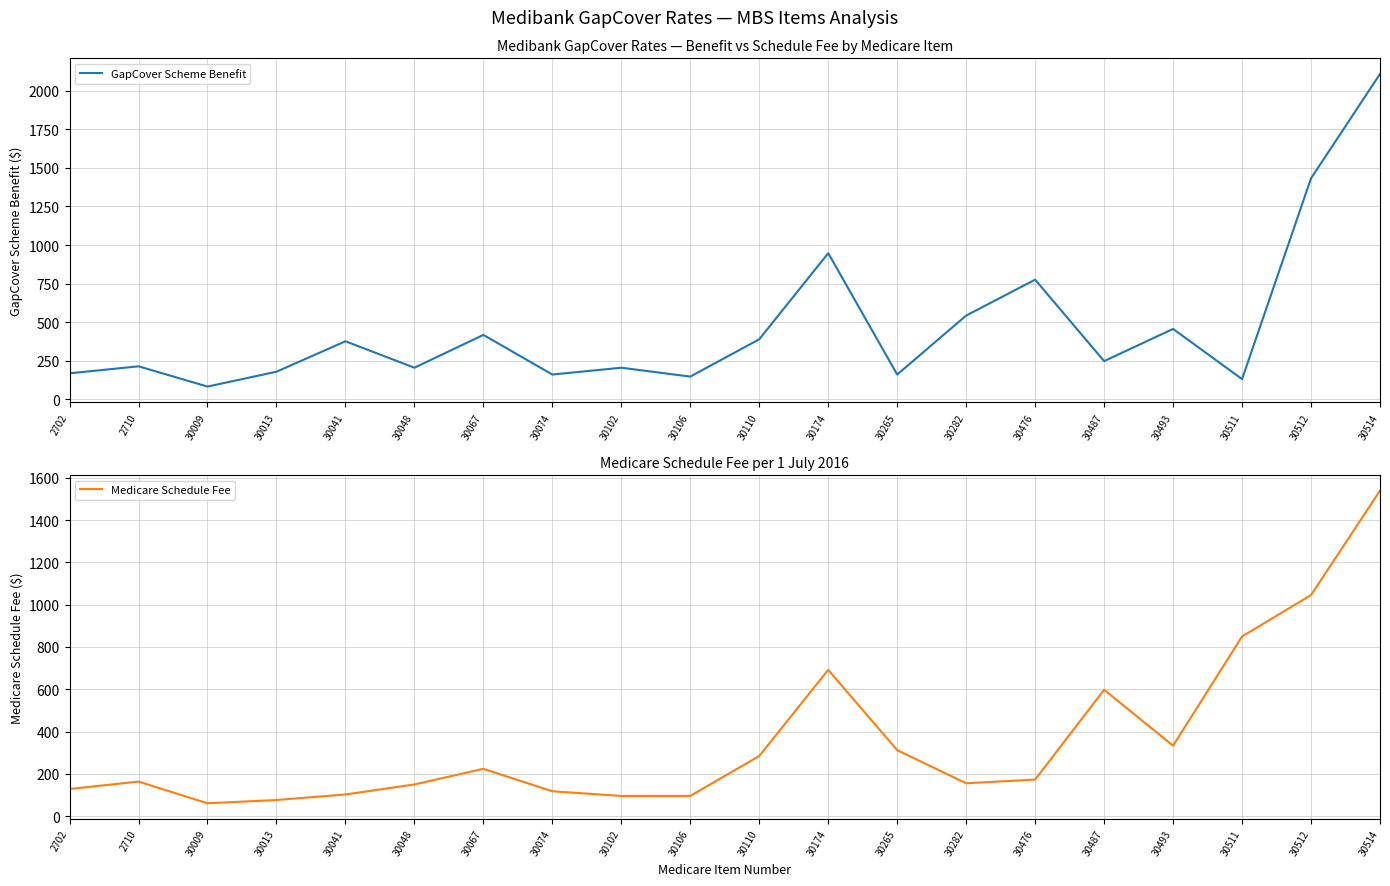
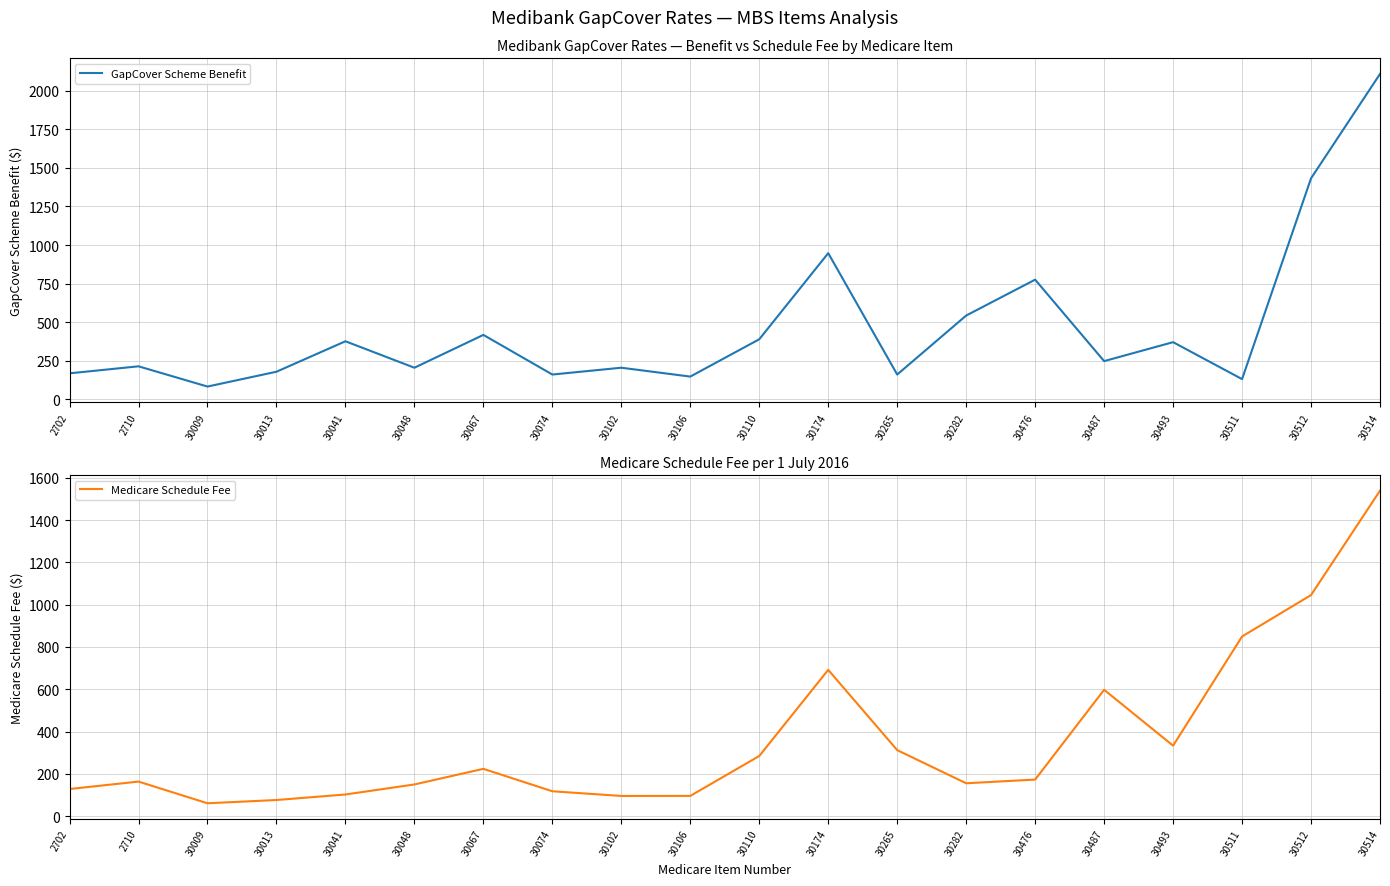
  {
    "Medibank GapCover Rates — Benefit vs Schedule Fee by Medicare Item": {
      "2702": 170,
      "2710": 210,
      "30009": 80,
      "30013": 180,
      "30041": 380,
      "30048": 210,
      "30067": 420,
      "30074": 160,
      "30102": 210,
      "30106": 150,
      "30110": 390,
      "30174": 950,
      "30265": 160,
      "30282": 540,
      "30476": 780,
      "30487": 250,
-     "30493": 460,
+     "30493": 370,
      "30511": 130,
      "30512": 1430,
      "30514": 2110
    },
    "Medicare Schedule Fee per 1 July 2016": {
      "2702": 130,
      "2710": 160,
      "30009": 60,
      "30013": 80,
      "30041": 100,
      "30048": 150,
      "30067": 220,
      "30074": 120,
      "30102": 100,
      "30106": 100,
      "30110": 280,
      "30174": 690,
      "30265": 310,
      "30282": 160,
      "30476": 170,
      "30487": 600,
      "30493": 330,
      "30511": 850,
      "30512": 1050,
      "30514": 1540
    }
  }
